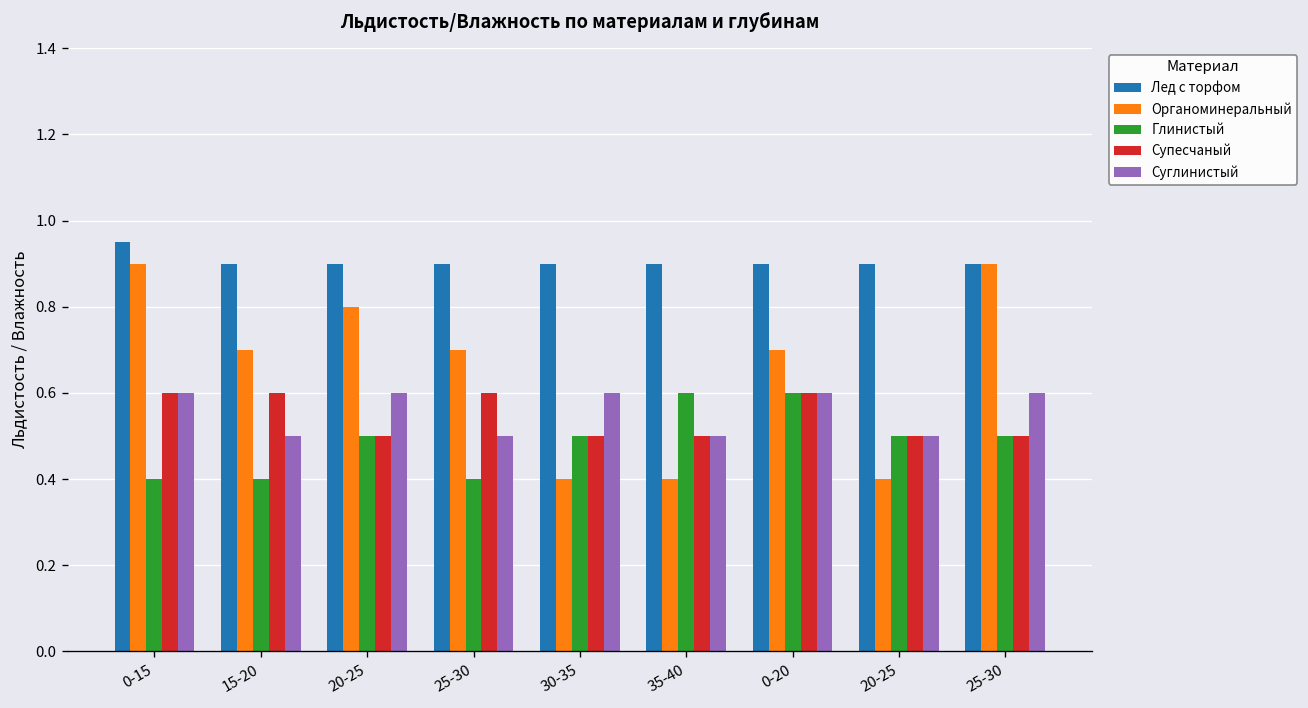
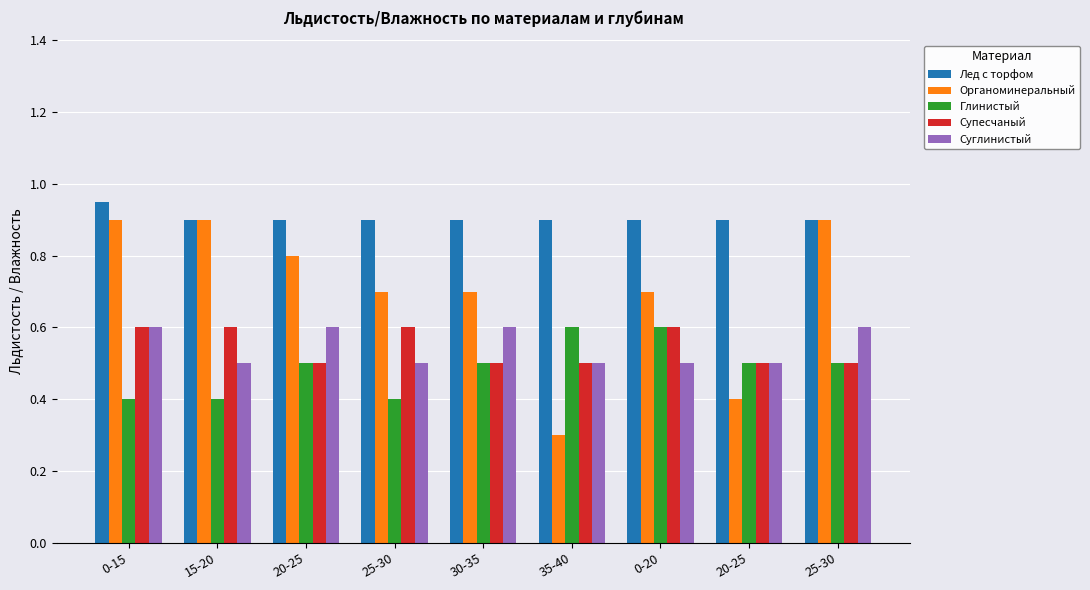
  {
    "Лед с торфом": {
      "0-15": 0.95,
      "15-20": 0.9,
      "30-35": 0.9,
      "35-40": 0.9,
      "0-20": 0.9
    },
    "Органоминеральный": {
      "0-15": 0.9,
-     "15-20": 0.7,
-     "30-35": 0.4,
-     "35-40": 0.4,
+     "15-20": 0.9,
+     "30-35": 0.7,
+     "35-40": 0.3,
      "0-20": 0.7
    },
    "Глинистый": {
      "0-15": 0.4,
      "15-20": 0.4,
      "30-35": 0.5,
      "35-40": 0.6,
      "0-20": 0.6
    },
    "Супесчаный": {
      "0-15": 0.6,
      "15-20": 0.6,
      "30-35": 0.5,
      "35-40": 0.5,
      "0-20": 0.6
    },
    "Суглинистый": {
      "0-15": 0.6,
      "15-20": 0.5,
      "30-35": 0.6,
      "35-40": 0.5,
-     "0-20": 0.6
+     "0-20": 0.5
    }
  }
